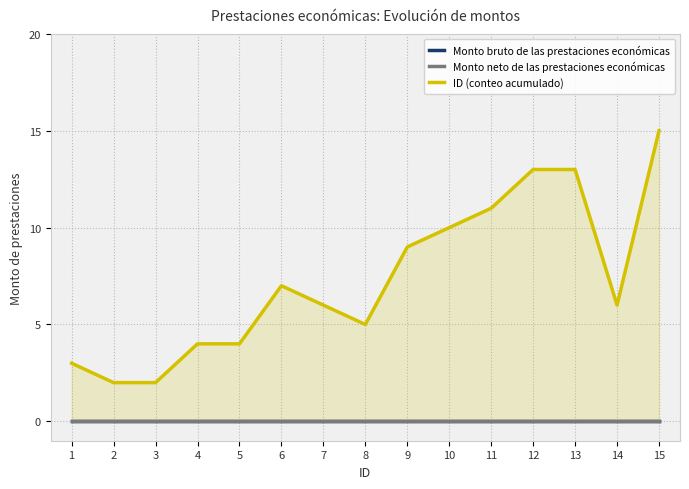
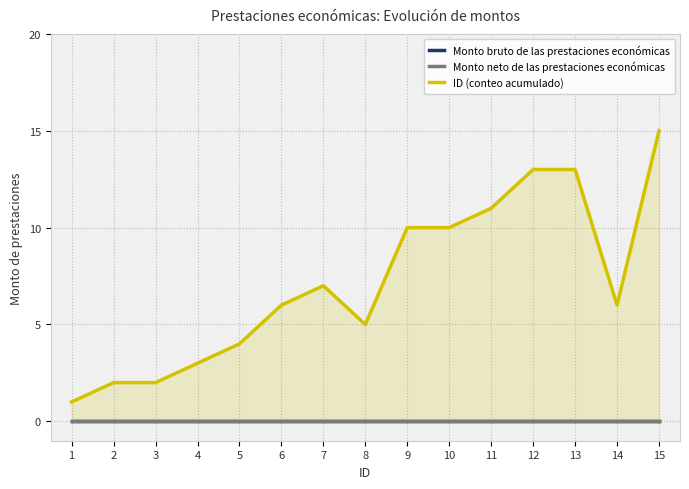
  {
    "Monto neto de las prestaciones económicas": {
      "1": 0,
      "2": 0,
      "3": 0,
      "4": 0,
      "5": 0,
      "6": 0,
      "7": 0,
      "8": 0,
      "9": 0,
      "10": 0,
      "11": 0,
      "12": 0,
      "13": 0,
      "14": 0,
      "15": 0
    },
    "ID (conteo acumulado)": {
-     "1": 3,
+     "1": 1,
      "2": 2,
      "3": 2,
-     "4": 4,
+     "4": 3,
      "5": 4,
-     "6": 7,
-     "7": 6,
+     "6": 6,
+     "7": 7,
      "8": 5,
-     "9": 9,
+     "9": 10,
      "10": 10,
      "11": 11,
      "12": 13,
      "13": 13,
      "14": 6,
      "15": 15
    }
  }
